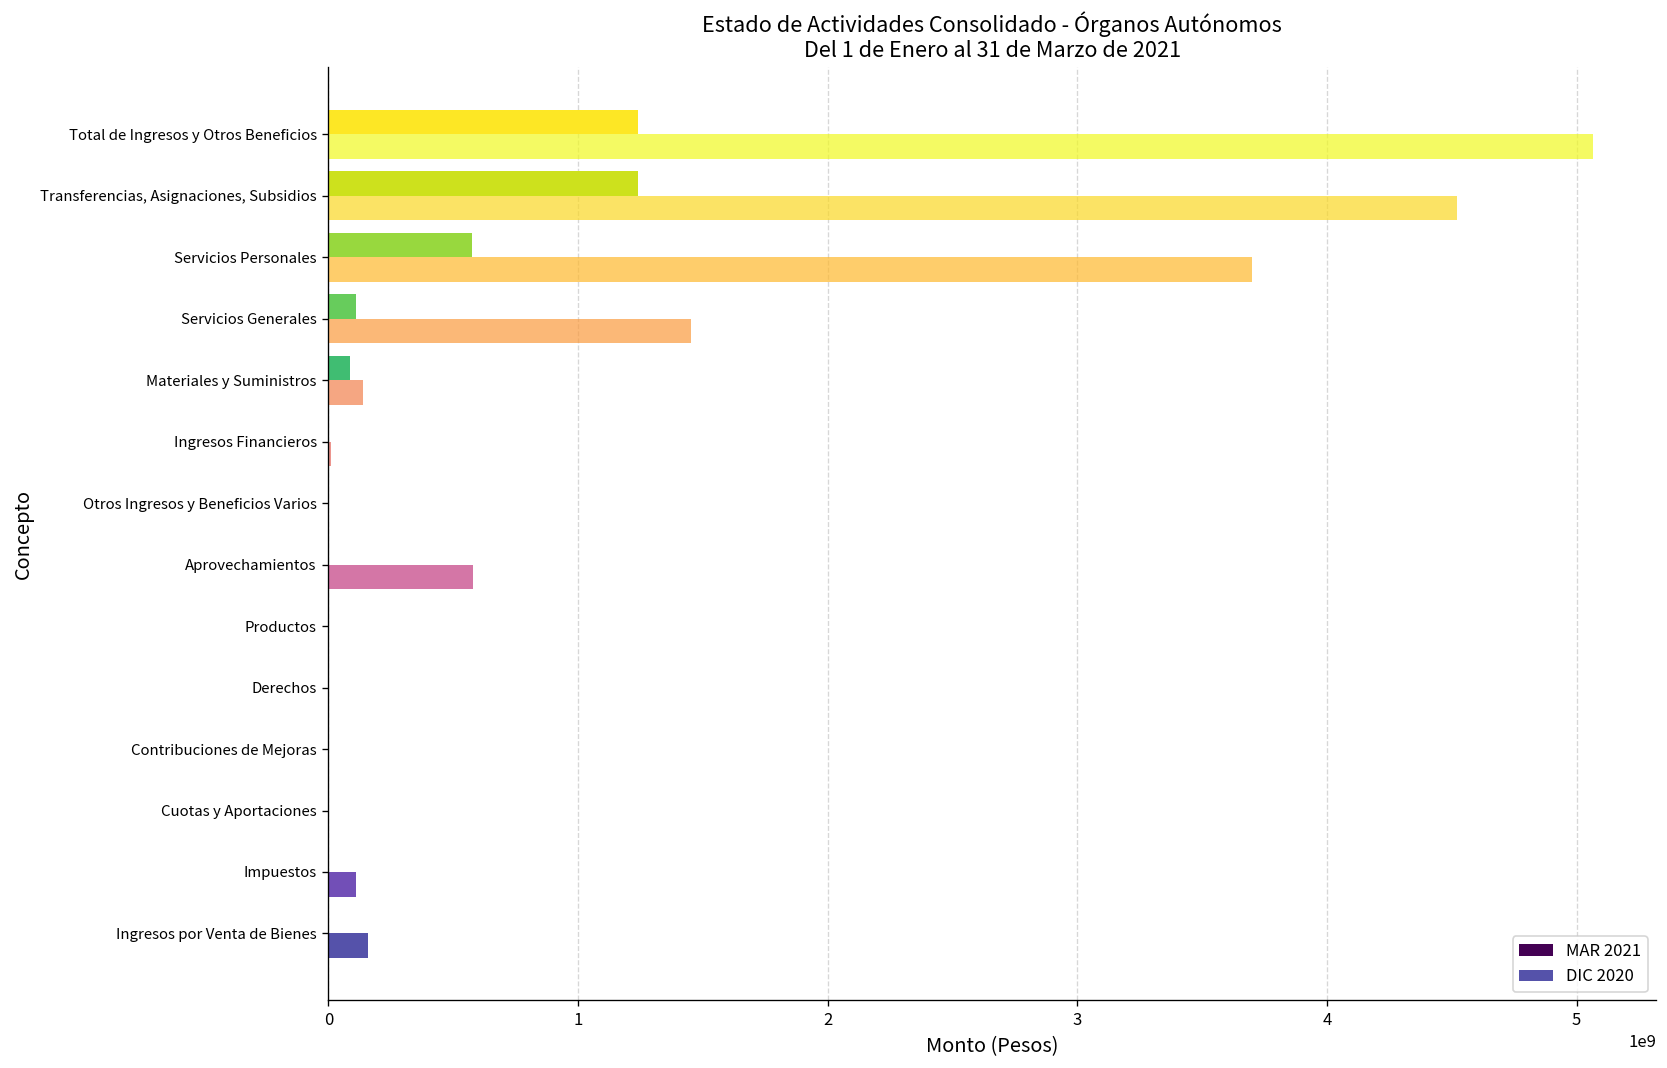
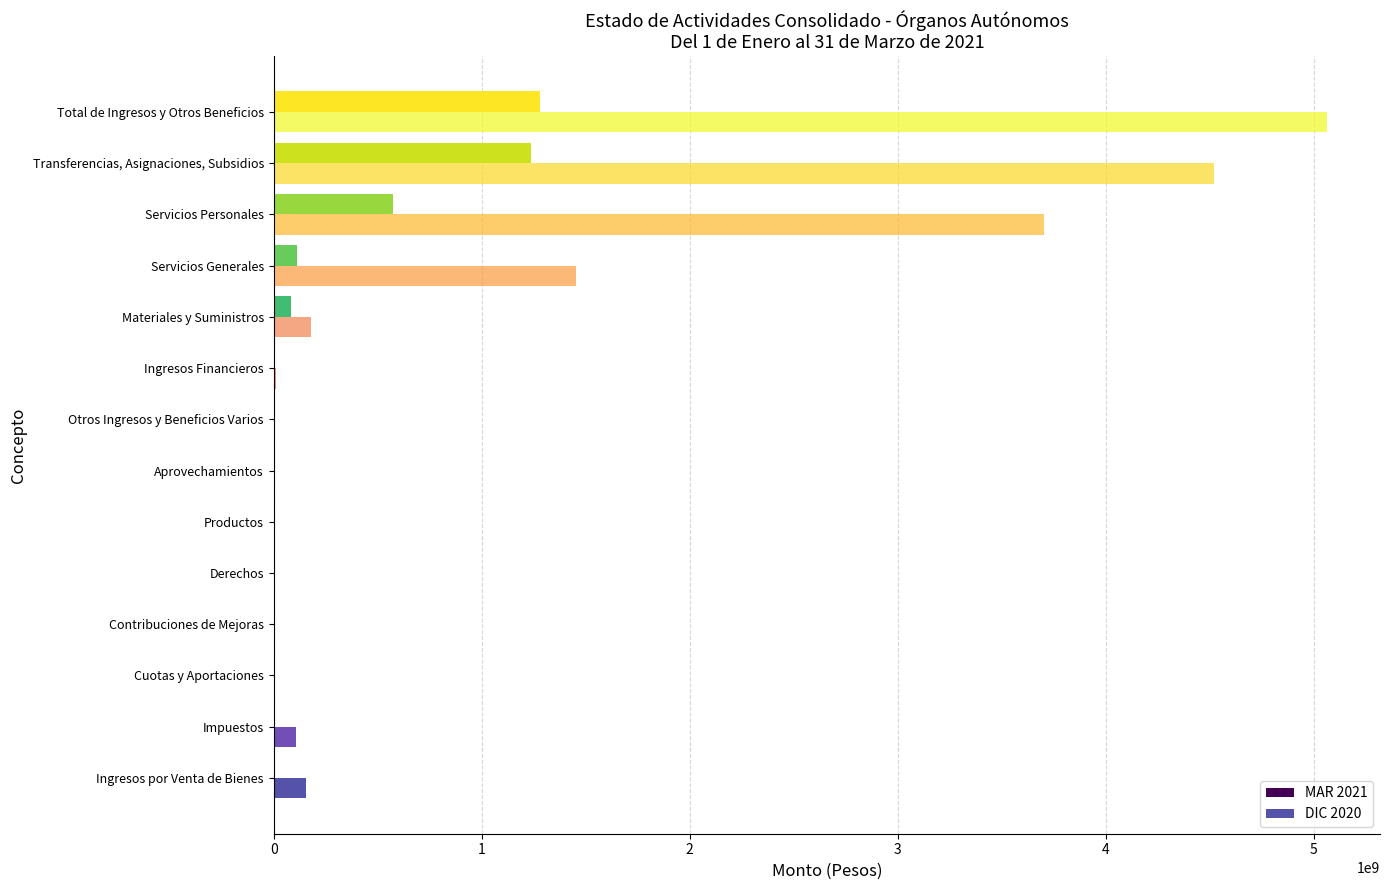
  {
    "MAR 2021": {
-     "Total de Ingresos y Otros Beneficios": 1240000000,
+     "Total de Ingresos y Otros Beneficios": 1280000000,
      "Transferencias, Asignaciones, Subsidios": 1240000000,
      "Servicios Personales": 580000000,
      "Servicios Generales": 110000000,
      "Materiales y Suministros": 90000000,
      "Aprovechamientos": 0,
      "Productos": 0,
      "Derechos": 0,
      "Contribuciones de Mejoras": 0,
      "Cuotas y Aportaciones": 0,
      "Impuestos": 0,
      "Ingresos por Venta de Bienes": 0
    },
    "DIC 2020": {
      "Total de Ingresos y Otros Beneficios": 5060000000,
      "Transferencias, Asignaciones, Subsidios": 4520000000,
      "Servicios Personales": 3700000000,
      "Servicios Generales": 1450000000,
-     "Materiales y Suministros": 140000000,
+     "Materiales y Suministros": 180000000,
      "Ingresos Financieros": 10000000,
-     "Aprovechamientos": 580000000,
+     "Aprovechamientos": 0,
      "Productos": 0,
      "Derechos": 0,
      "Contribuciones de Mejoras": 0,
      "Cuotas y Aportaciones": 0,
      "Impuestos": 110000000,
      "Ingresos por Venta de Bienes": 160000000
    }
  }
